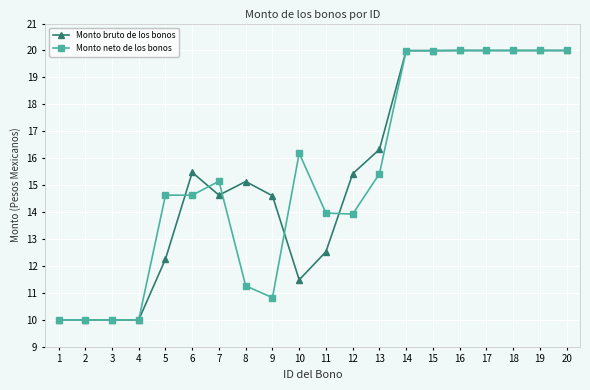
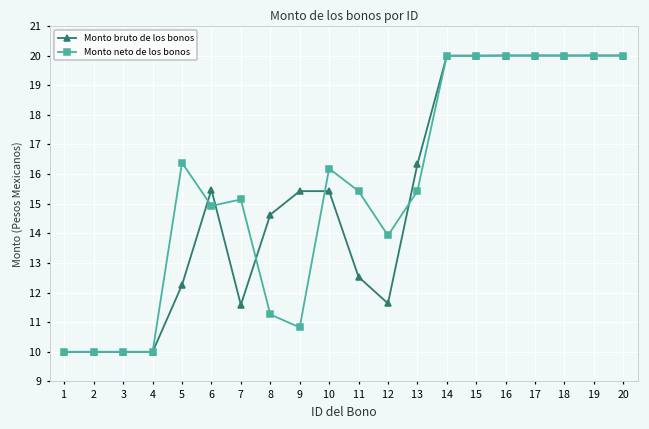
  {
    "Monto bruto de los bonos": {
      "5": 12.3,
      "6": 15.5,
-     "7": 14.6,
-     "8": 15.1,
-     "9": 14.6,
-     "10": 11.5,
+     "7": 11.6,
+     "8": 14.6,
+     "9": 15.4,
+     "10": 15.4,
      "11": 12.5,
-     "12": 15.4,
+     "12": 11.6,
      "13": 16.3
    },
    "Monto neto de los bonos": {
-     "5": 14.6,
-     "6": 14.6,
+     "5": 16.4,
+     "6": 14.9,
      "7": 15.1,
      "8": 11.3,
      "9": 10.8,
      "10": 16.2,
-     "11": 14.0,
+     "11": 15.4,
      "12": 13.9,
      "13": 15.4
    }
  }
